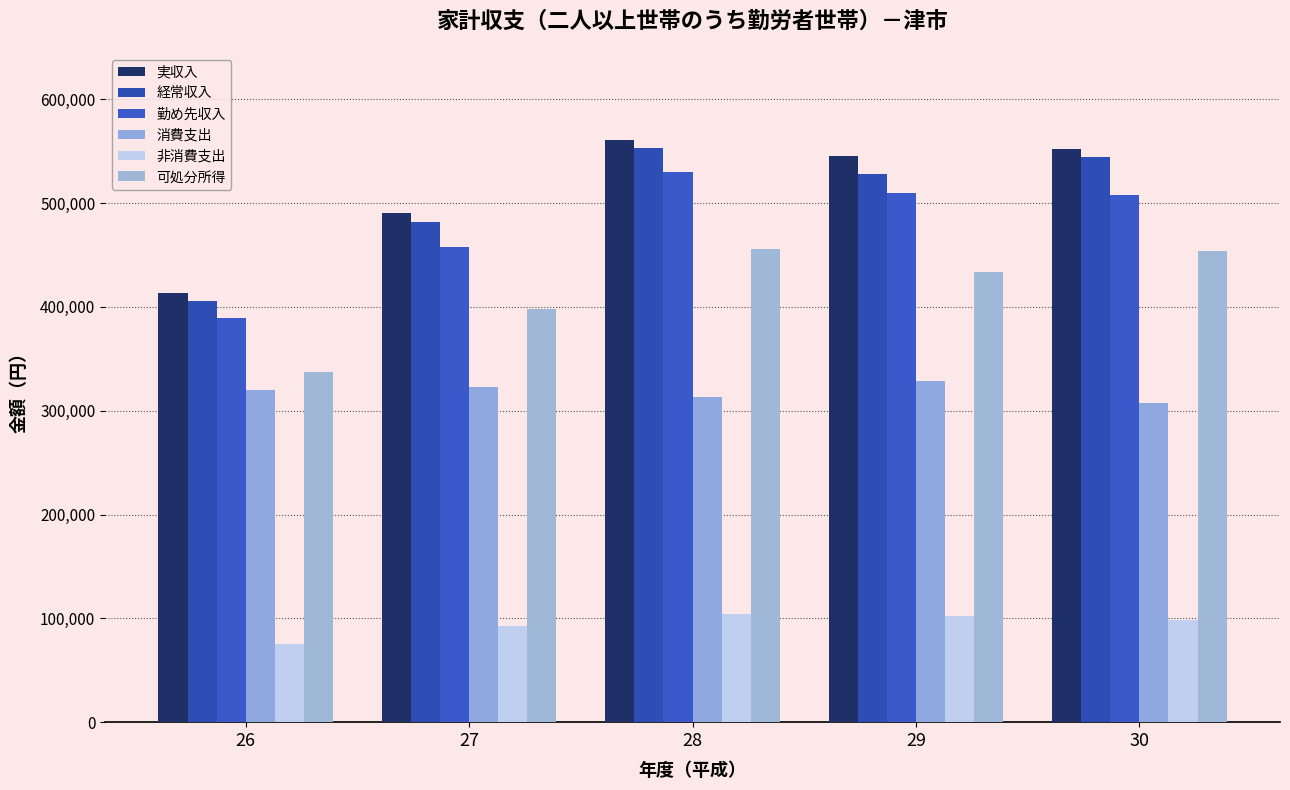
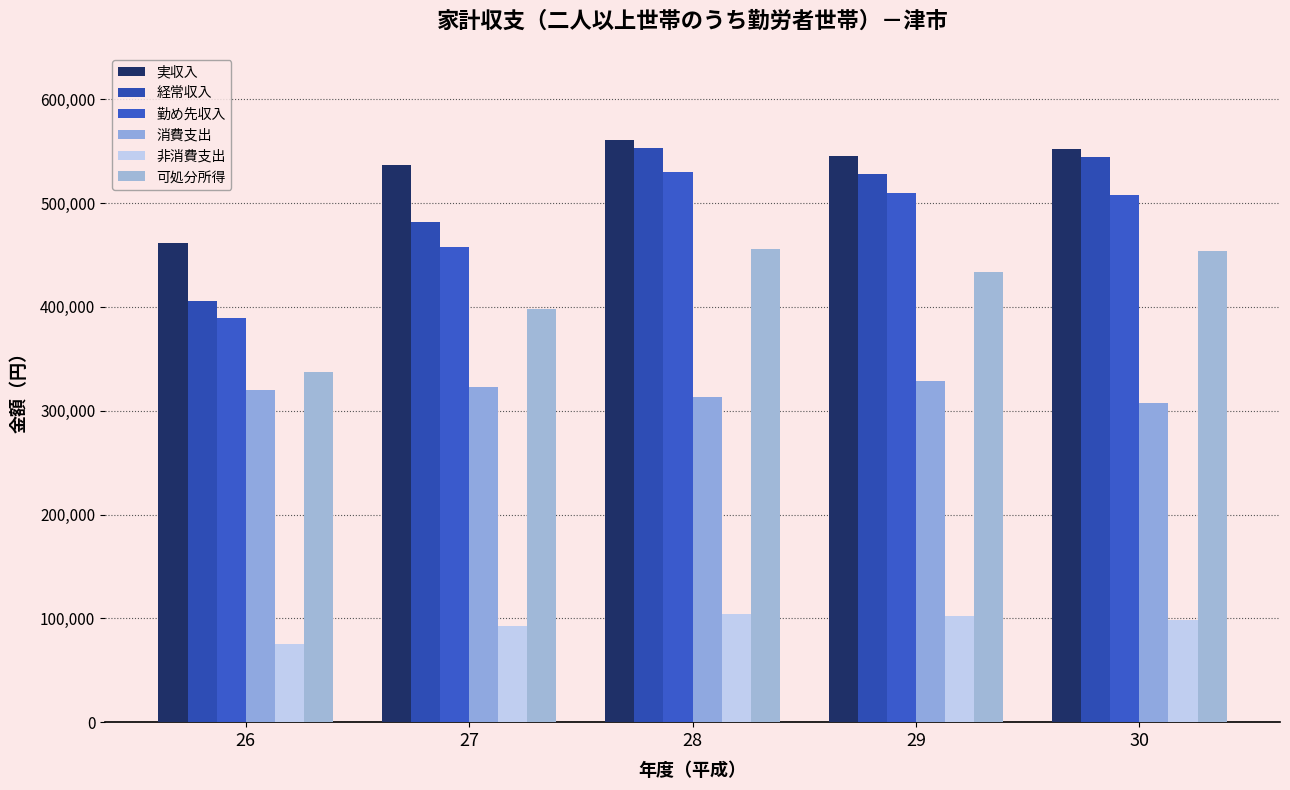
  {
    "実収入": {
-     "26": "413,000",
-     "27": "491,000",
+     "26": "461,000",
+     "27": "537,000",
      "28": "560,000",
      "29": "545,000",
      "30": "552,000"
    }
  }
